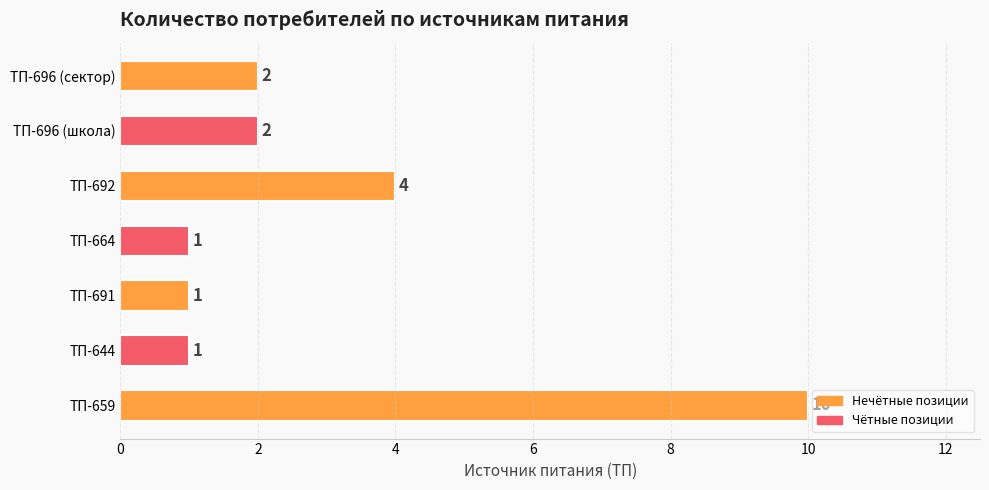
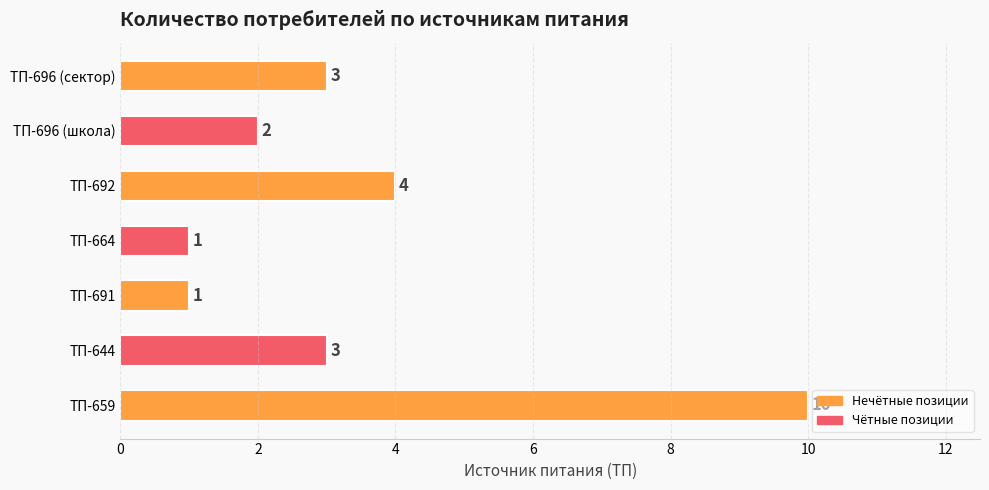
  {
-   "ТП-696 (сектор)": 2,
+   "ТП-696 (сектор)": 3,
    "ТП-696 (школа)": 2,
    "ТП-692": 4,
    "ТП-664": 1,
    "ТП-691": 1,
-   "ТП-644": 1
+   "ТП-644": 3
  }
